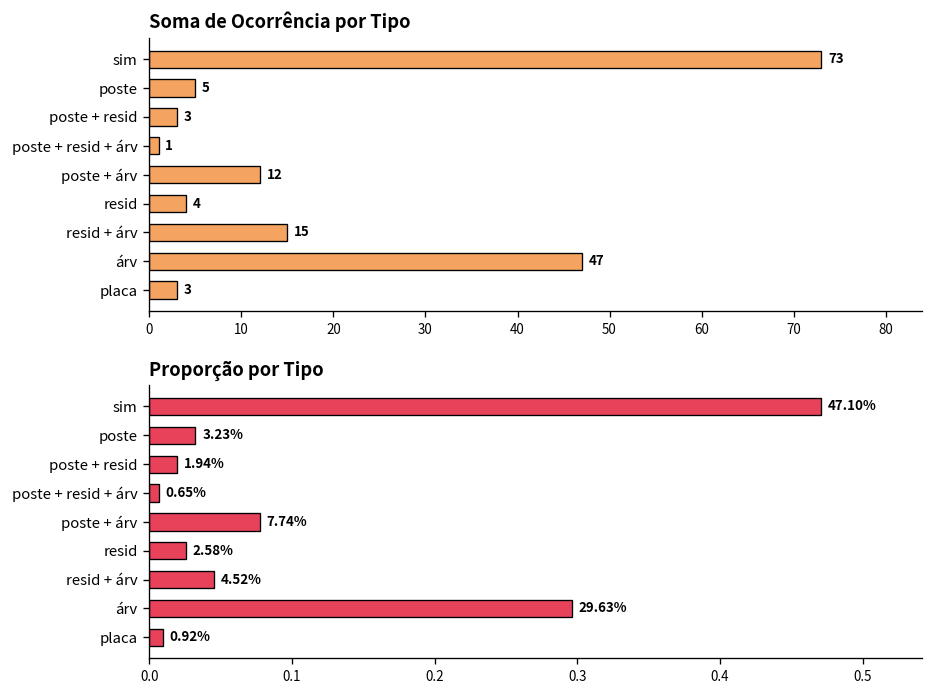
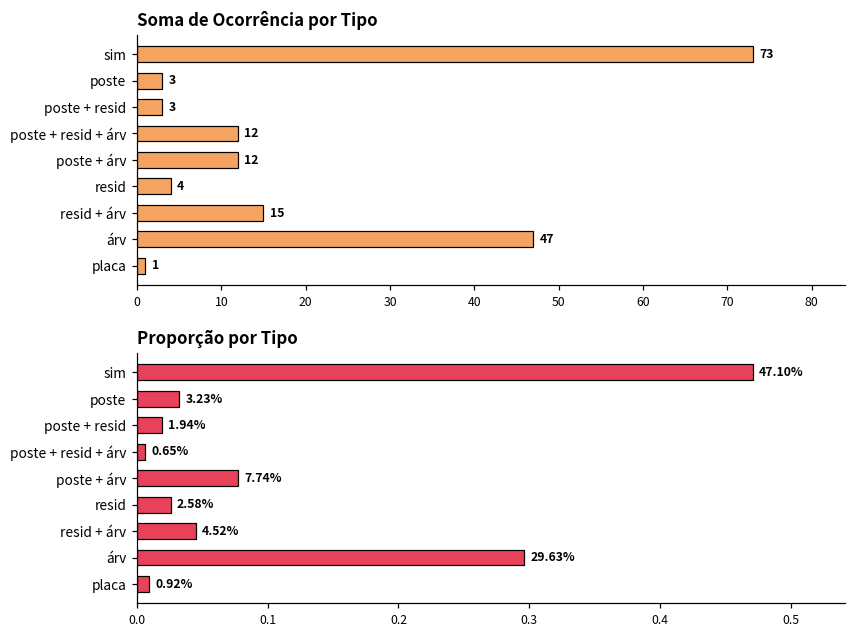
  {
    "Soma de Ocorrência por Tipo": {
      "sim": "73",
-     "poste": "5",
+     "poste": "3",
      "poste + resid": "3",
-     "poste + resid + árv": "1",
+     "poste + resid + árv": "12",
      "poste + árv": "12",
      "resid": "4",
      "resid + árv": "15",
      "árv": "47",
-     "placa": "3"
+     "placa": "1"
    },
    "Proporção por Tipo": {
      "sim": "47.10%",
      "poste": "3.23%",
      "poste + resid": "1.94%",
      "poste + resid + árv": "0.65%",
      "poste + árv": "7.74%",
      "resid": "2.58%",
      "resid + árv": "4.52%",
      "árv": "29.63%",
      "placa": "0.92%"
    }
  }
